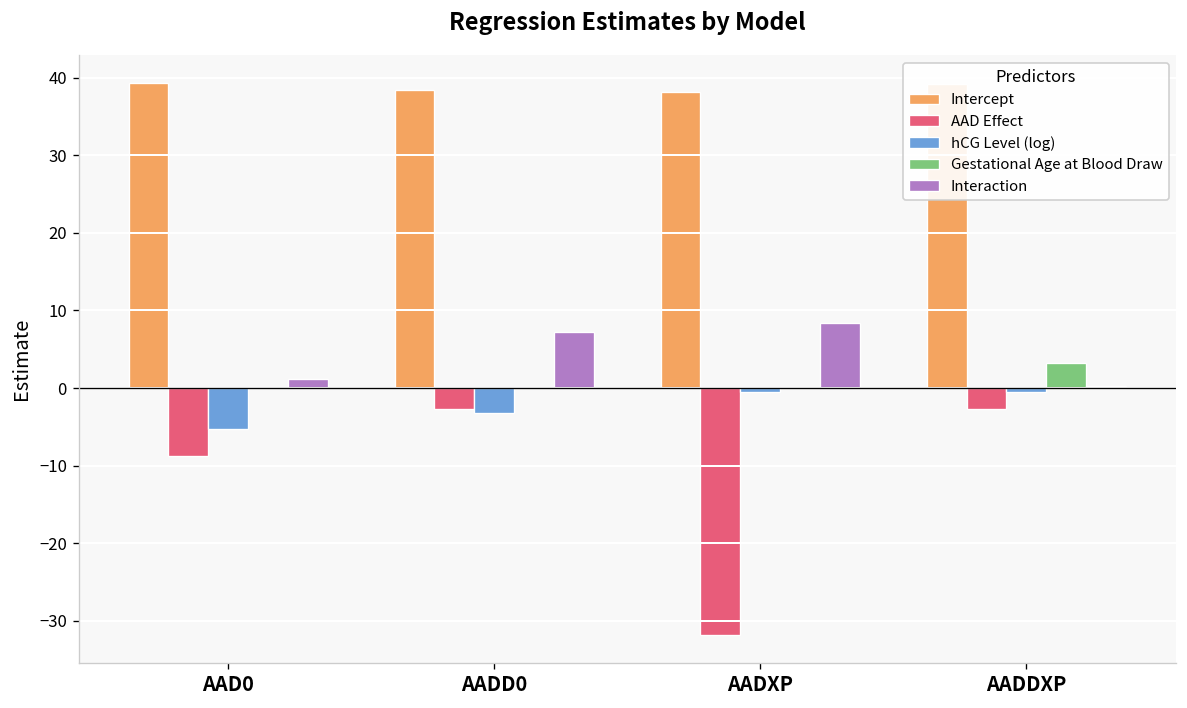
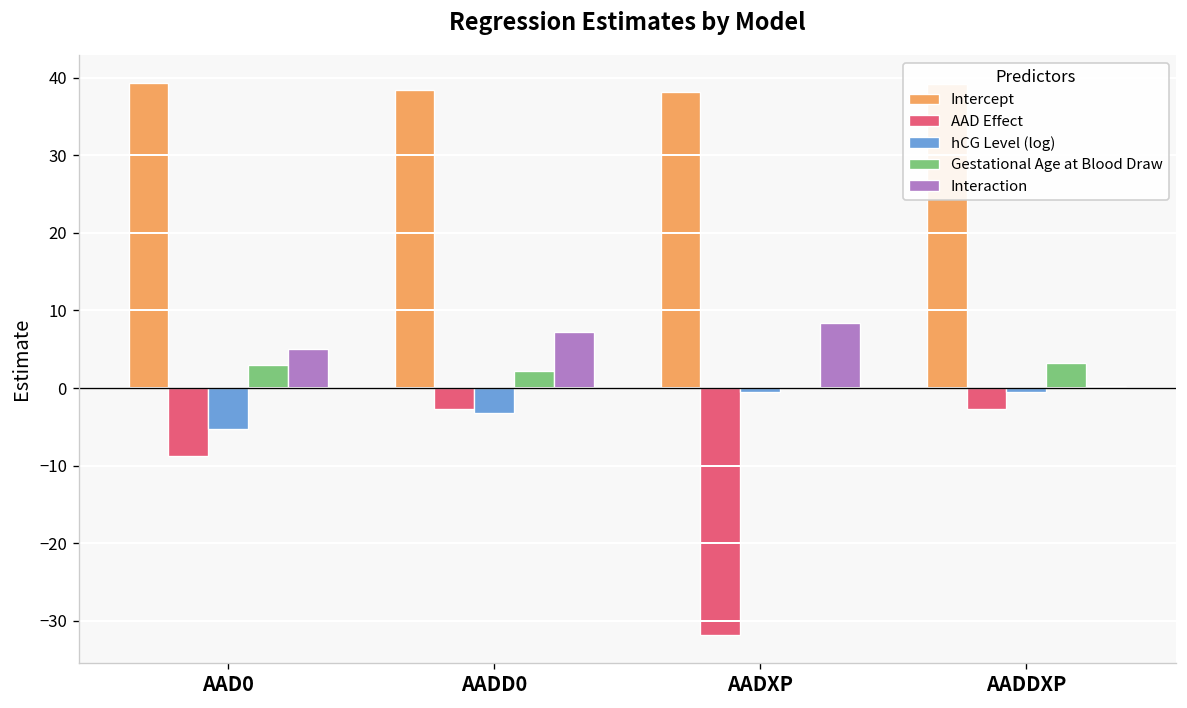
  {
    "Intercept": {
      "AAD0": 39,
      "AADD0": 38,
      "AADXP": 38
    },
    "AAD Effect": {
      "AAD0": -9,
      "AADD0": -3,
      "AADXP": -32,
      "AADDXP": -3
    },
    "hCG Level (log)": {
      "AAD0": -5,
      "AADD0": -3,
      "AADXP": -1,
      "AADDXP": 0
    },
    "Gestational Age at Blood Draw": {
-     "AAD0": 0,
-     "AADD0": 0,
+     "AAD0": 3,
+     "AADD0": 2,
      "AADDXP": 3
    },
    "Interaction": {
-     "AAD0": 1,
+     "AAD0": 5,
      "AADD0": 7,
      "AADXP": 8
    }
  }
